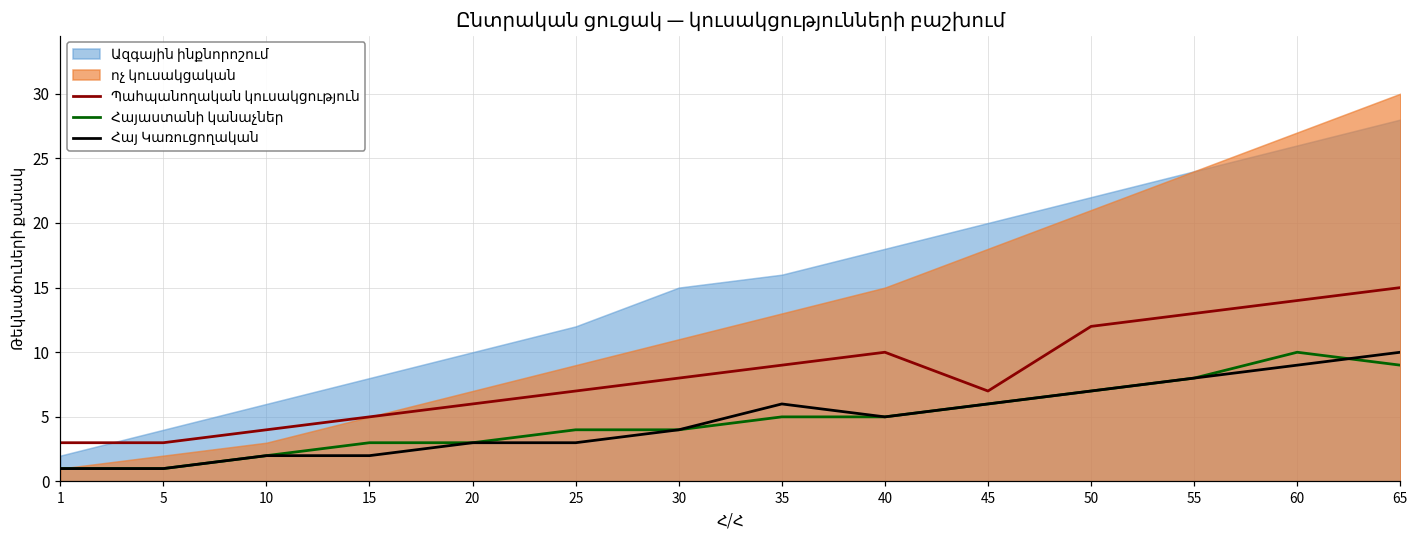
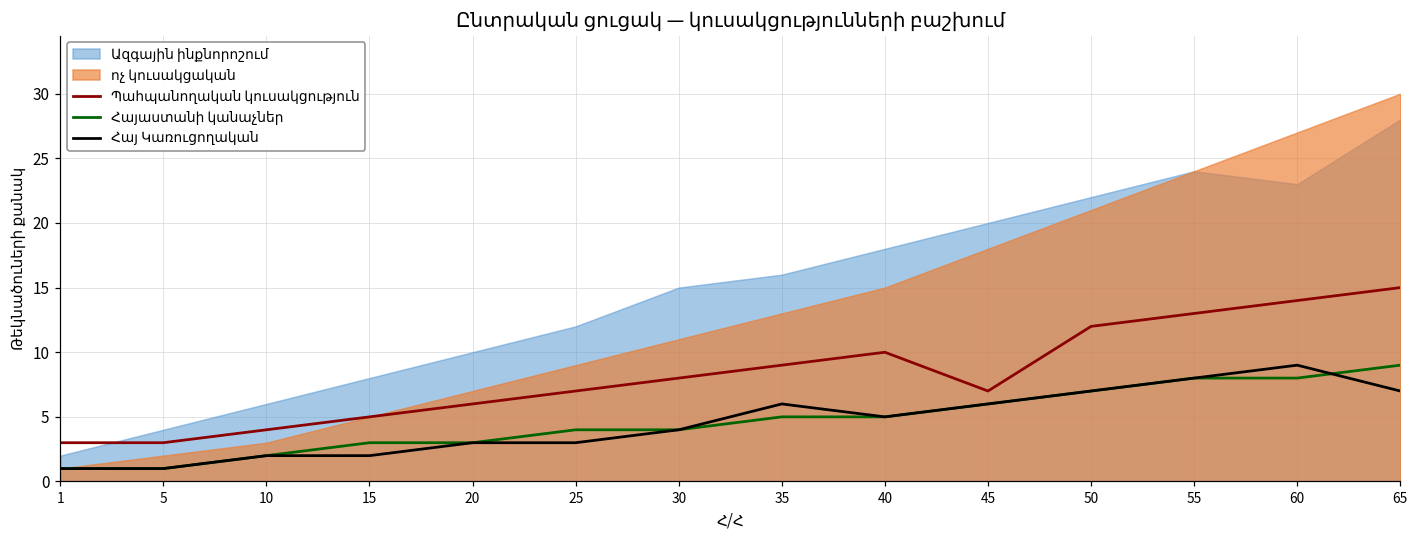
  {
    "Պահպանողական կուսակցություն": {
      "1": 3,
      "5": 3,
      "10": 4,
      "20": 6,
      "25": 7,
      "30": 8,
      "35": 9,
      "40": 10,
      "45": 7,
      "50": 12,
      "55": 13,
      "60": 14,
      "65": 15
    },
    "Ազգային ինքնորոշում": {
      "1": 2,
      "5": 4,
      "10": 6,
      "15": 8,
      "20": 10,
      "25": 12,
      "30": 15,
      "35": 16,
      "40": 18,
      "45": 20,
      "50": 22,
-     "60": 26,
+     "60": 23,
      "65": 28
    },
    "ոչ կուսակցական": {
      "5": 2,
      "10": 3,
      "20": 7,
      "25": 9,
      "30": 11,
      "35": 13,
      "40": 15,
      "45": 18,
      "50": 21,
      "60": 27,
      "65": 30
    },
    "Հայաստանի կանաչներ": {
      "15": 3,
      "25": 4,
      "35": 5,
-     "60": 10,
+     "60": 8,
      "65": 9
    },
    "Հայ Կառուցողական": {
      "15": 2,
      "25": 3,
      "35": 6,
      "60": 9,
-     "65": 10
+     "65": 7
    }
  }
